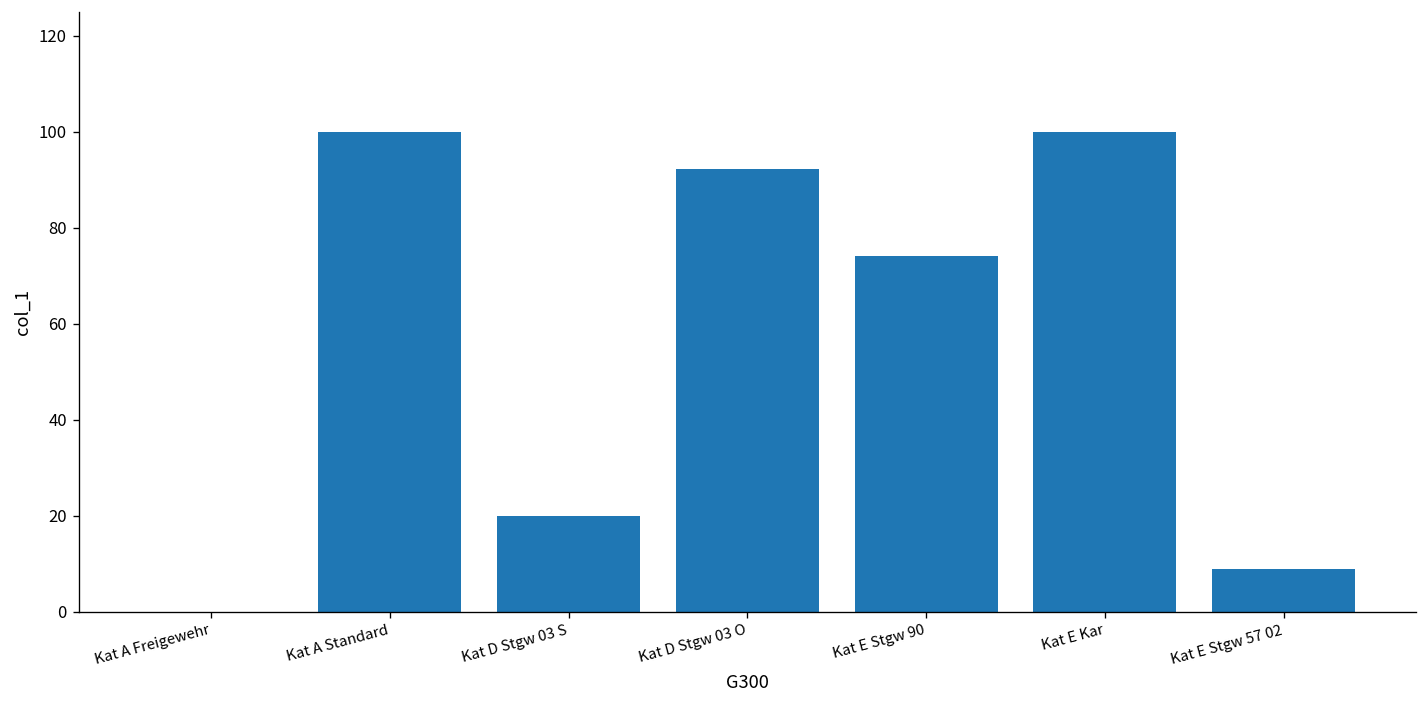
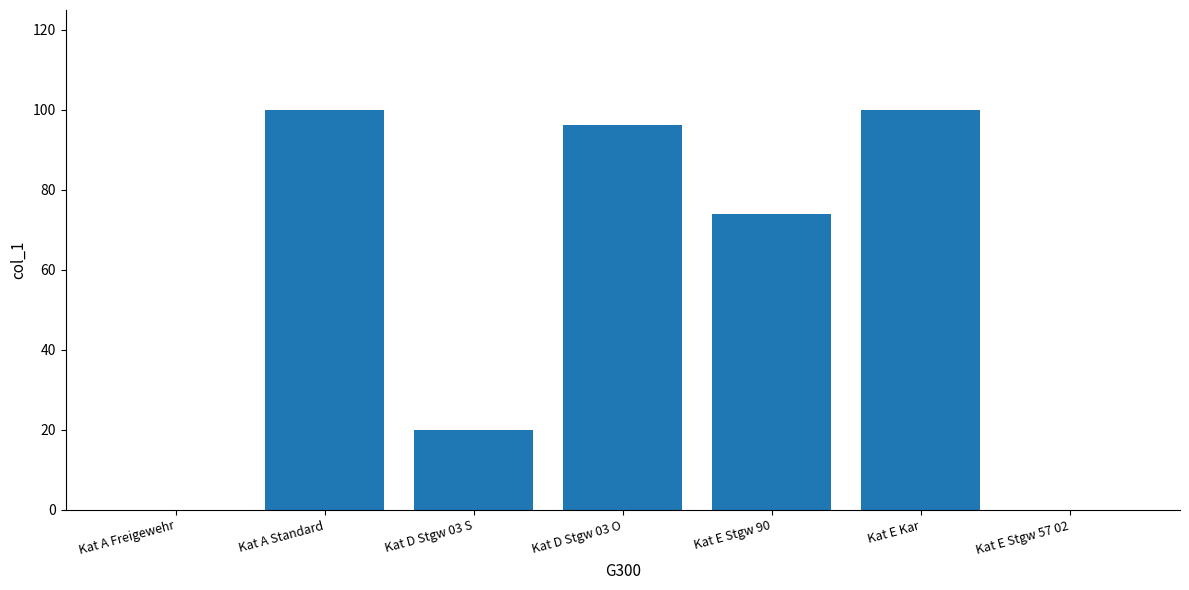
  {
    "Kat A Freigewehr": 0,
    "Kat A Standard": 100,
    "Kat D Stgw 03 S": 20,
-   "Kat D Stgw 03 O": 92,
+   "Kat D Stgw 03 O": 96,
    "Kat E Stgw 90": 74,
    "Kat E Kar": 100,
-   "Kat E Stgw 57 02": 9
+   "Kat E Stgw 57 02": 0
  }
